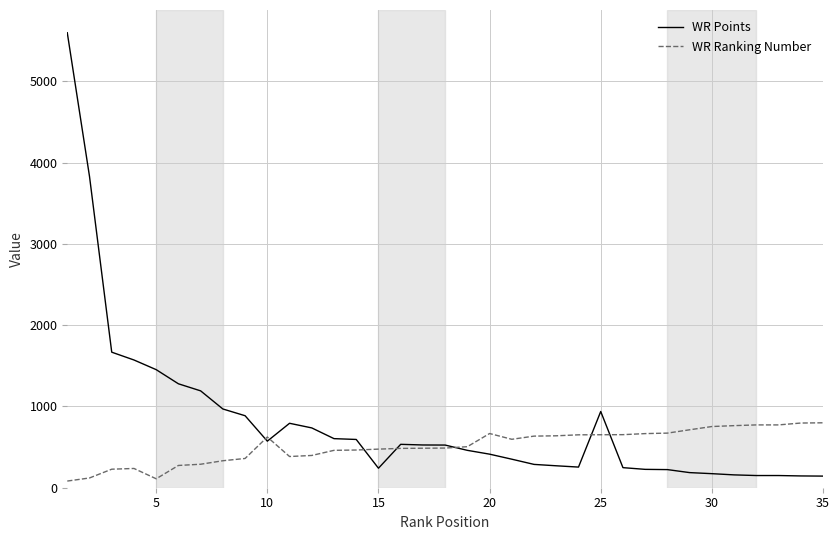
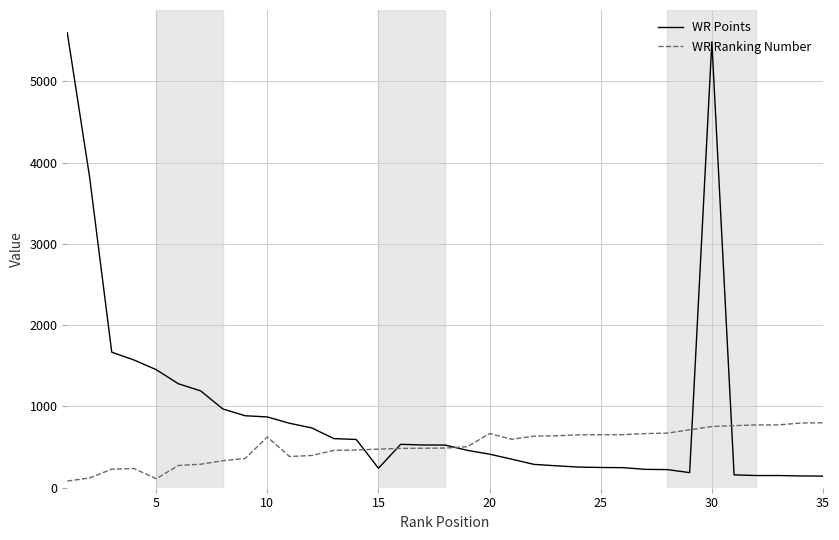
  {
    "WR Points": {
      "5": 1500,
-     "10": 600,
+     "10": 900,
      "15": 200,
      "20": 400,
-     "25": 900,
-     "30": 200,
+     "25": 200,
+     "30": 5500,
      "35": 100
    },
    "WR Ranking Number": {
      "5": 100,
      "10": 600,
      "15": 500,
      "20": 700,
      "25": 700,
      "30": 800,
      "35": 800
    }
  }
